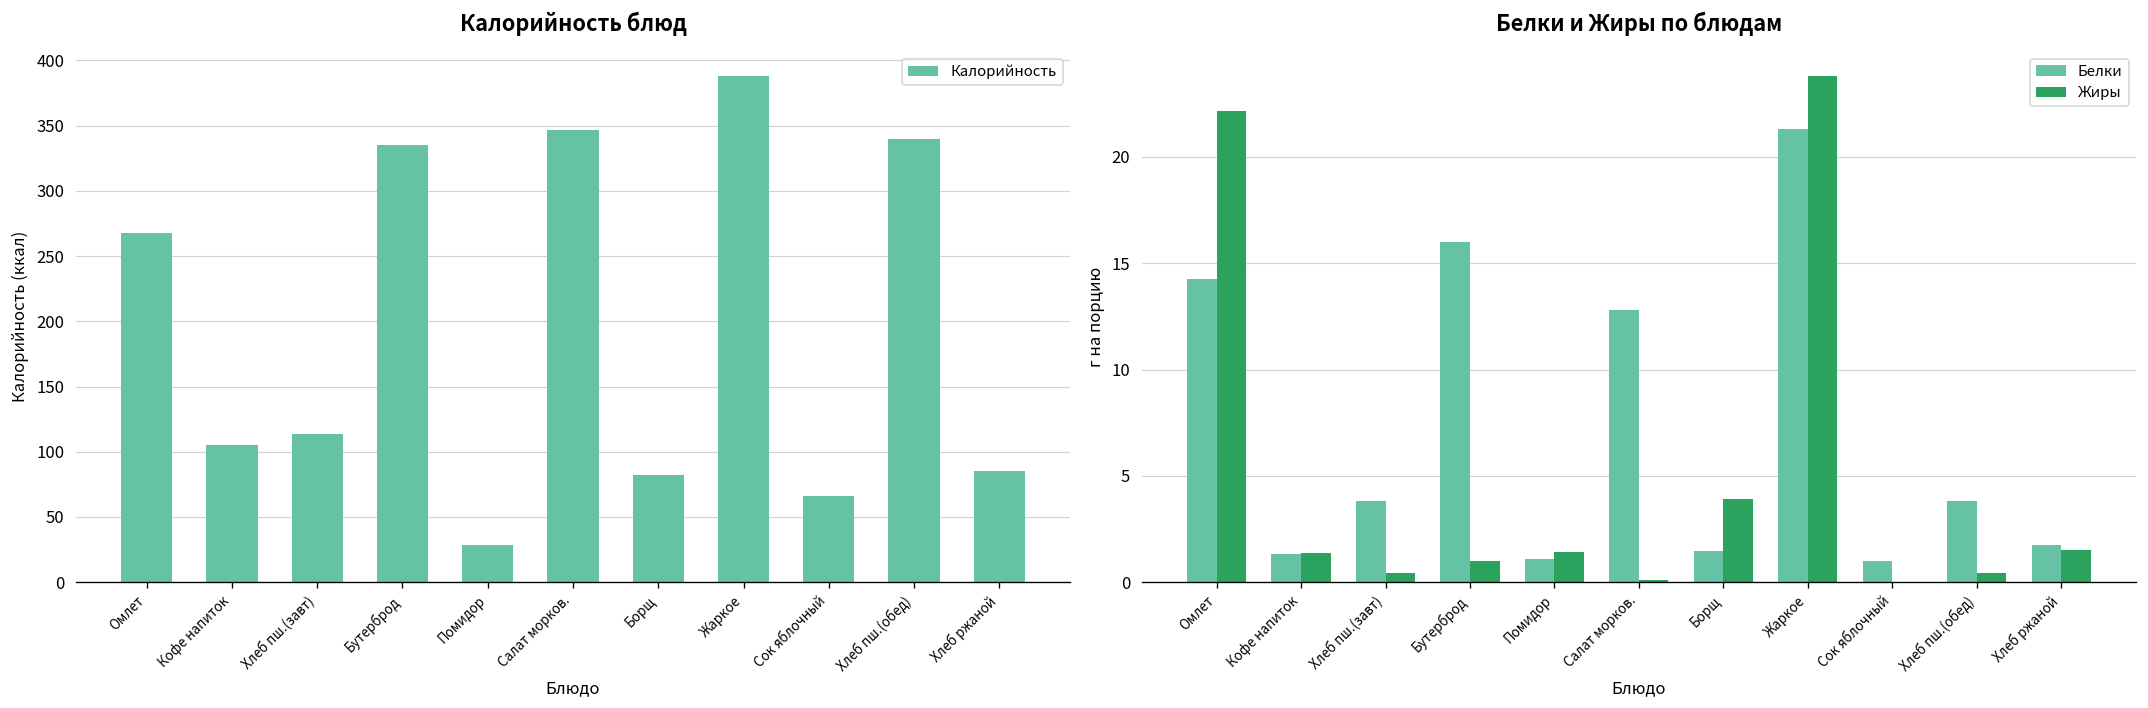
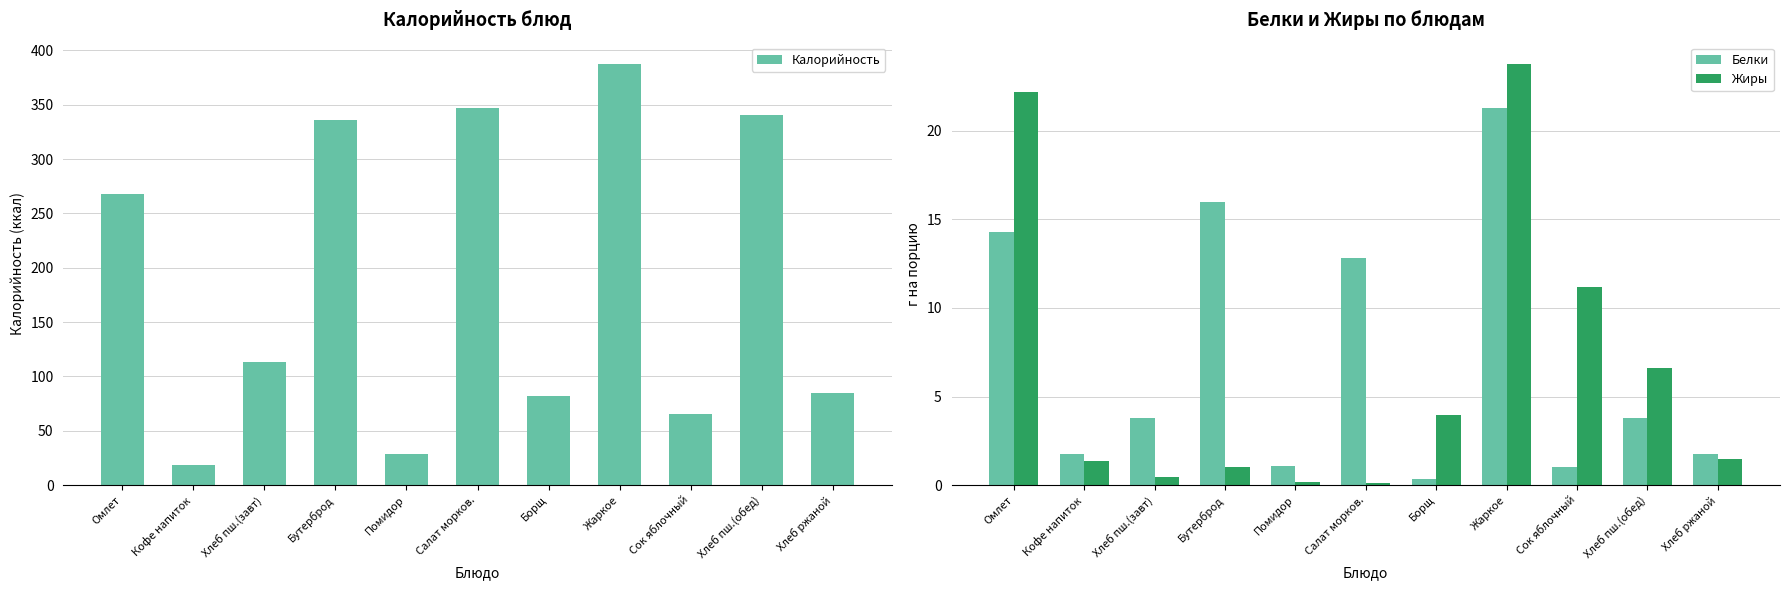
  {
    "Калорийность блюд": {
      "Омлет": 268,
-     "Кофе напиток": 105,
+     "Кофе напиток": 18,
      "Хлеб пш.(завт)": 113,
      "Бутерброд": 335,
      "Помидор": 29,
      "Салат морков.": 347,
      "Борщ": 82,
      "Жаркое": 388,
      "Сок яблочный": 66,
      "Хлеб пш.(обед)": 340,
      "Хлеб ржаной": 85
    },
    "Белки и Жиры по блюдам": {
      "Белки": {
        "Омлет": 14.3,
-       "Кофе напиток": 1.3,
+       "Кофе напиток": 1.8,
        "Хлеб пш.(завт)": 3.8,
        "Бутерброд": 16.0,
        "Помидор": 1.1,
        "Салат морков.": 12.8,
-       "Борщ": 1.5,
+       "Борщ": 0.4,
        "Жаркое": 21.3,
        "Сок яблочный": 1.0,
        "Хлеб пш.(обед)": 3.8,
        "Хлеб ржаной": 1.8
      },
      "Жиры": {
        "Омлет": 22.2,
        "Кофе напиток": 1.4,
        "Хлеб пш.(завт)": 0.5,
        "Бутерброд": 1.0,
-       "Помидор": 1.4,
+       "Помидор": 0.2,
        "Борщ": 3.9,
        "Жаркое": 23.8,
-       "Сок яблочный": 0.0,
-       "Хлеб пш.(обед)": 0.5,
+       "Сок яблочный": 11.2,
+       "Хлеб пш.(обед)": 6.6,
        "Хлеб ржаной": 1.5
      }
    }
  }
